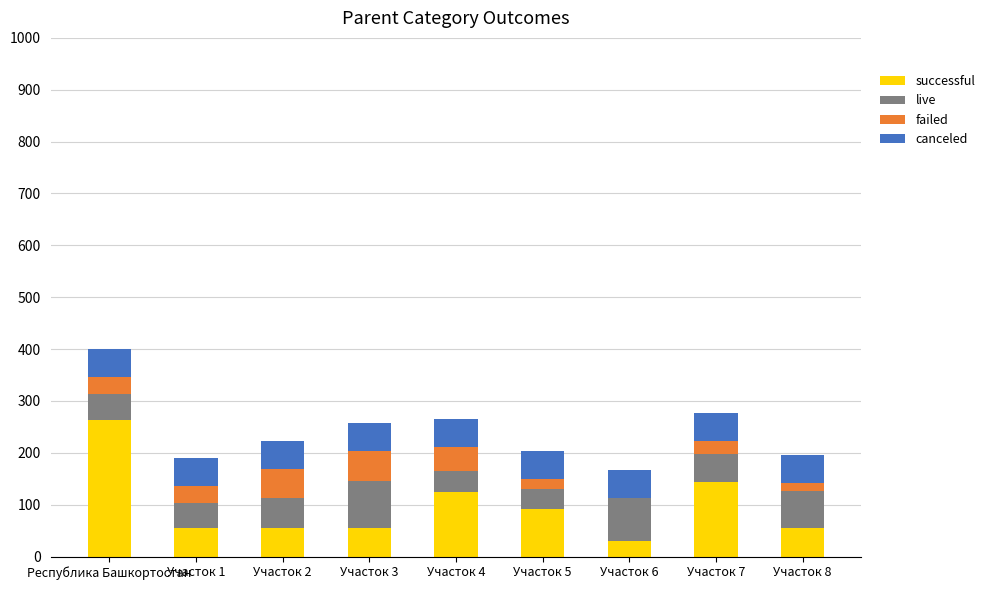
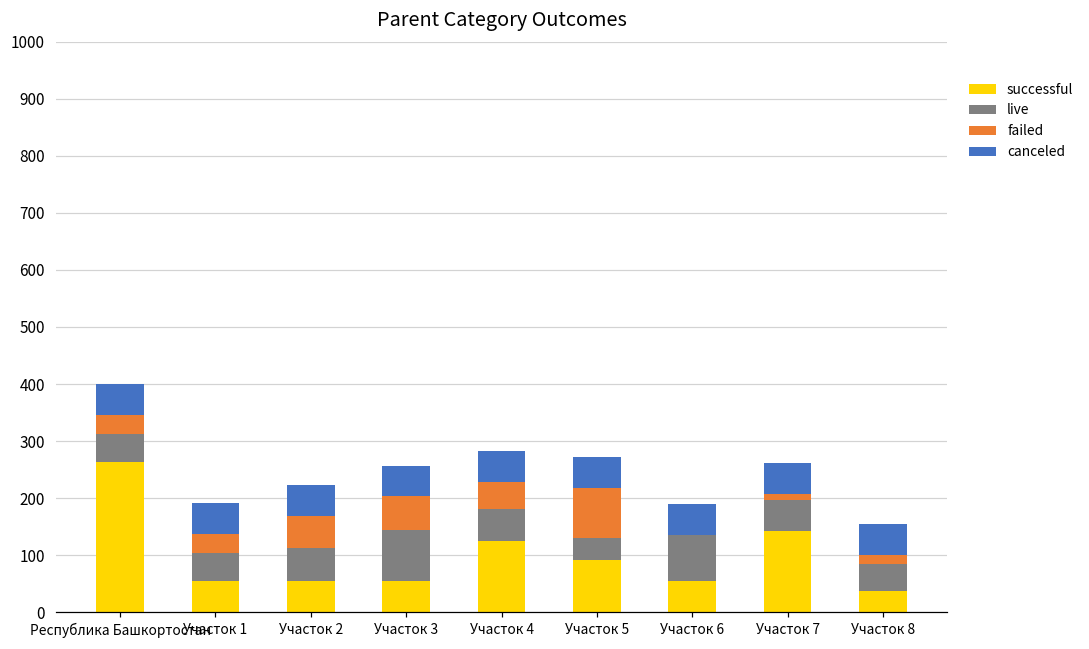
  {
    "successful": {
      "Республика Башкортостан": 260,
      "Участок 2": 60,
      "Участок 3": 60,
      "Участок 4": 130,
      "Участок 5": 90,
-     "Участок 6": 30,
+     "Участок 6": 60,
      "Участок 7": 140,
-     "Участок 8": 60
+     "Участок 8": 40
    },
    "live": {
      "Республика Башкортостан": 50,
      "Участок 2": 60,
      "Участок 3": 90,
-     "Участок 4": 40,
+     "Участок 4": 60,
      "Участок 5": 40,
      "Участок 6": 80,
      "Участок 7": 50,
-     "Участок 8": 70
+     "Участок 8": 50
    },
    "failed": {
      "Республика Башкортостан": 30,
      "Участок 2": 60,
      "Участок 3": 60,
      "Участок 4": 50,
-     "Участок 5": 20,
+     "Участок 5": 90,
      "Участок 6": 0,
-     "Участок 7": 30,
+     "Участок 7": 10,
      "Участок 8": 20
    },
    "canceled": {
      "Республика Башкортостан": 50,
      "Участок 2": 50,
      "Участок 3": 50,
      "Участок 4": 50,
      "Участок 5": 50,
      "Участок 6": 50,
      "Участок 7": 50,
      "Участок 8": 50
    }
  }
